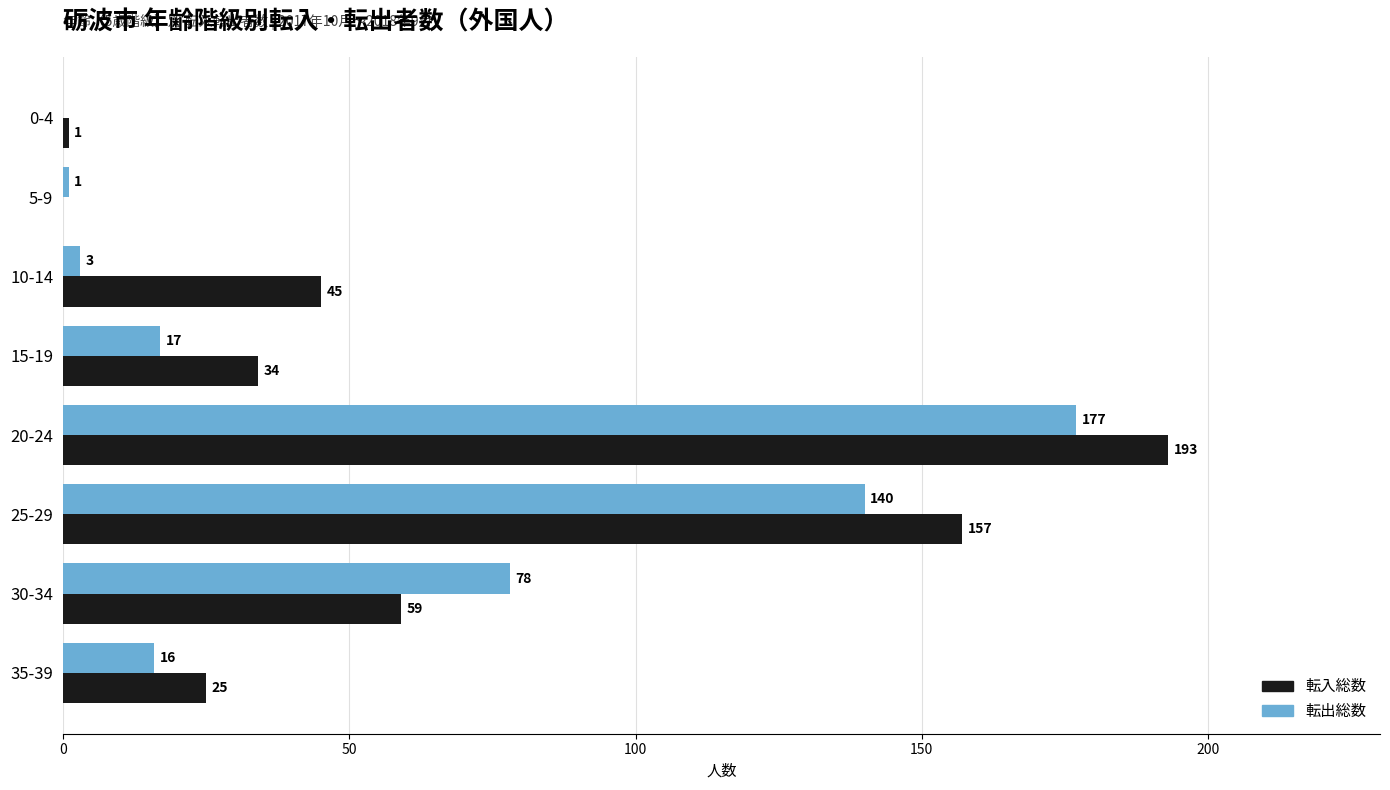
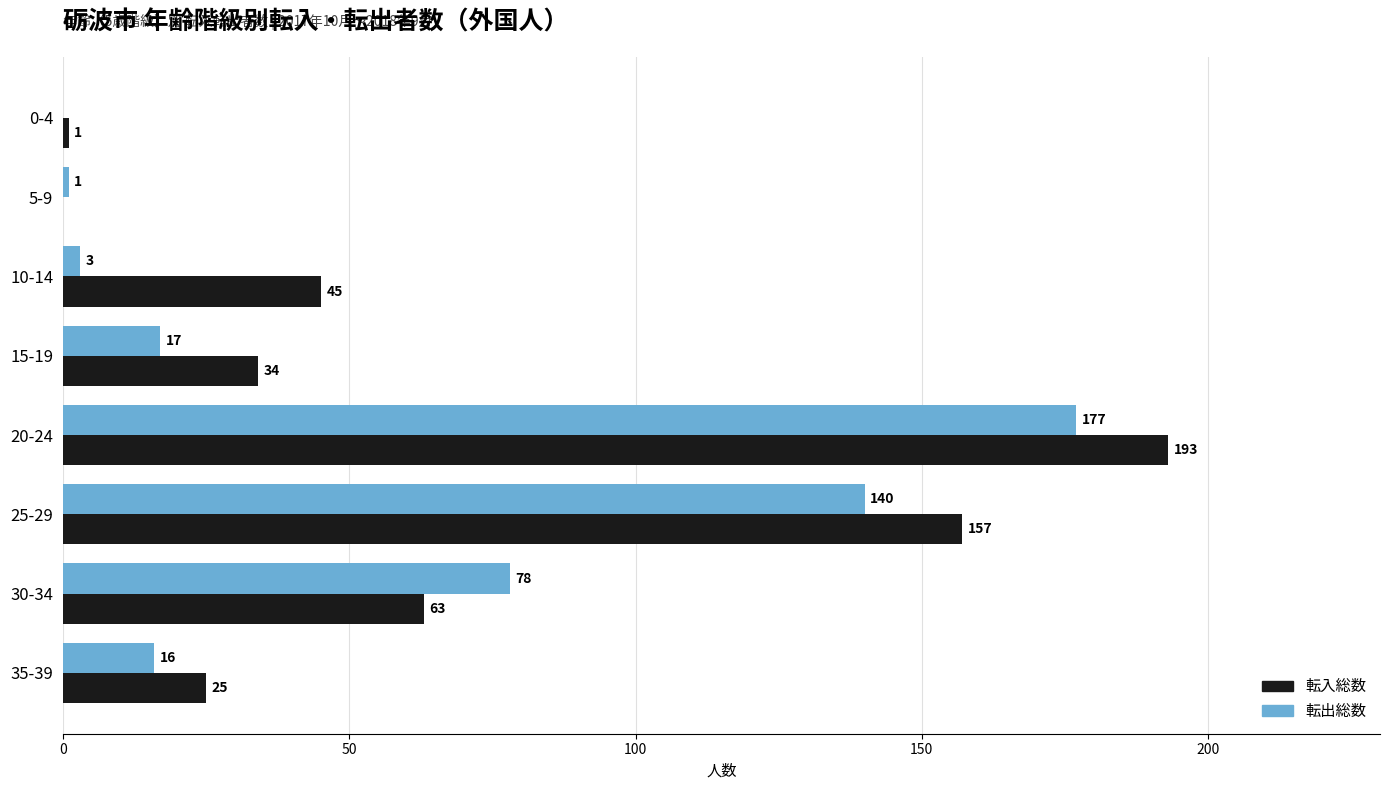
  {
    "転入総数": {
      "0-4": 1,
      "10-14": 45,
      "15-19": 34,
      "20-24": 193,
      "25-29": 157,
-     "30-34": 59,
+     "30-34": 63,
      "35-39": 25
    },
    "転出総数": {
      "5-9": 1,
      "10-14": 3,
      "15-19": 17,
      "20-24": 177,
      "25-29": 140,
      "30-34": 78,
      "35-39": 16
    }
  }
